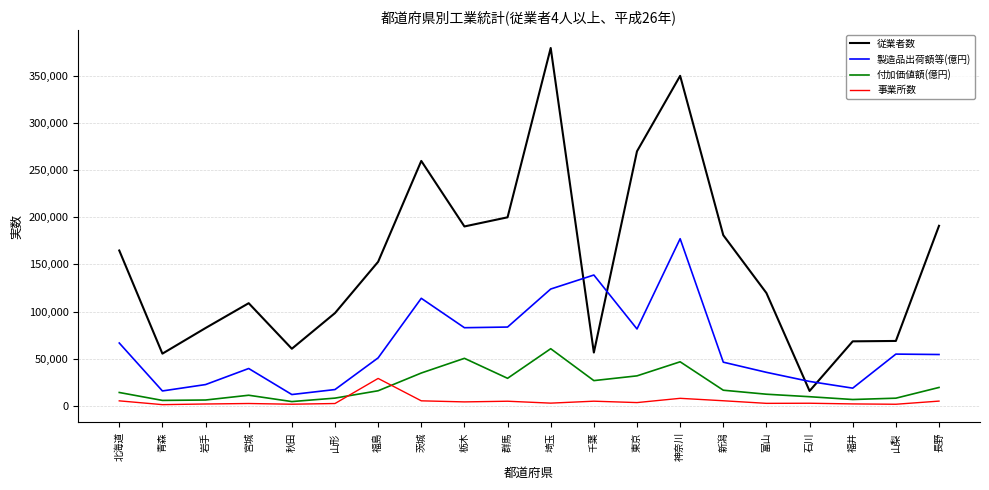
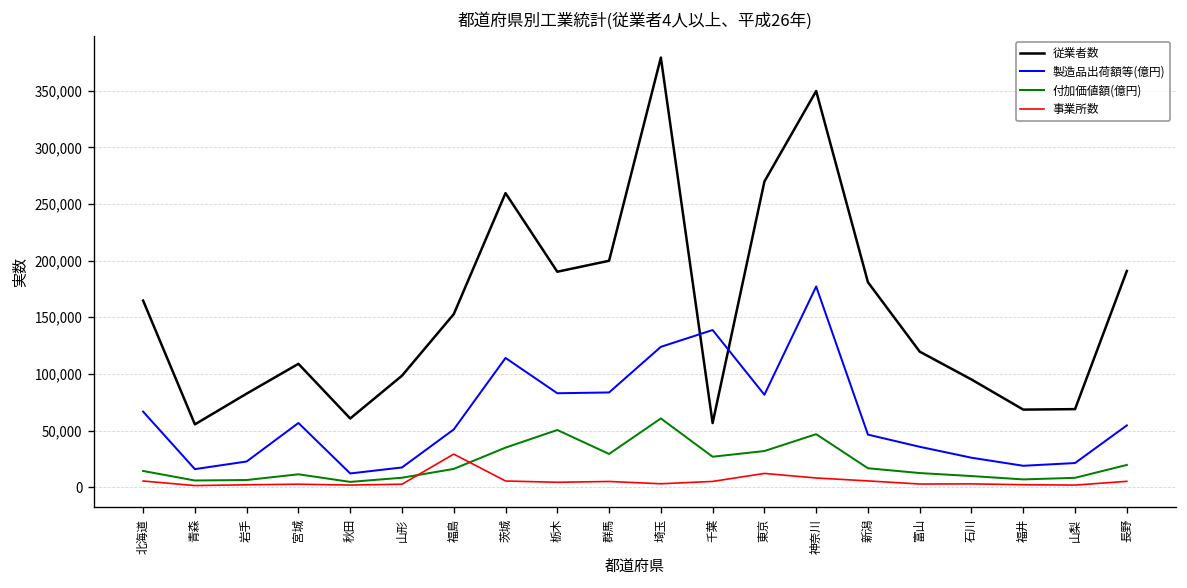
  {
    "従業者数": {
      "北海道": "160,000",
      "青森": "60,000",
      "岩手": "80,000",
      "宮城": "110,000",
      "秋田": "60,000",
      "山形": "100,000",
      "福島": "150,000",
      "茨城": "260,000",
      "栃木": "190,000",
      "群馬": "200,000",
      "埼玉": "380,000",
      "千葉": "60,000",
      "東京": "270,000",
      "神奈川": "350,000",
      "新潟": "180,000",
      "富山": "120,000",
-     "石川": "20,000",
+     "石川": "100,000",
      "福井": "70,000",
      "山梨": "70,000",
      "長野": "190,000"
    },
    "製造品出荷額等(億円)": {
      "北海道": "70,000",
      "青森": "20,000",
      "岩手": "20,000",
-     "宮城": "40,000",
+     "宮城": "60,000",
      "秋田": "10,000",
      "山形": "20,000",
      "福島": "50,000",
      "茨城": "110,000",
      "栃木": "80,000",
      "群馬": "80,000",
      "埼玉": "120,000",
      "千葉": "140,000",
      "東京": "80,000",
      "神奈川": "180,000",
      "新潟": "50,000",
      "富山": "40,000",
      "石川": "30,000",
      "福井": "20,000",
-     "山梨": "50,000",
+     "山梨": "20,000",
      "長野": "50,000"
    },
    "付加価値額(億円)": {
      "北海道": "10,000",
      "青森": "10,000",
      "岩手": "10,000",
      "宮城": "10,000",
      "秋田": "0",
      "山形": "10,000",
      "福島": "20,000",
      "茨城": "30,000",
      "栃木": "50,000",
      "群馬": "30,000",
      "埼玉": "60,000",
      "千葉": "30,000",
      "東京": "30,000",
      "神奈川": "50,000",
      "新潟": "20,000",
      "富山": "10,000",
      "石川": "10,000",
      "福井": "10,000",
      "山梨": "10,000",
      "長野": "20,000"
    },
    "事業所数": {
      "北海道": "10,000",
      "青森": "0",
      "岩手": "0",
      "宮城": "0",
      "秋田": "0",
      "山形": "0",
      "福島": "30,000",
      "茨城": "10,000",
      "栃木": "0",
      "群馬": "10,000",
      "埼玉": "0",
      "千葉": "10,000",
-     "東京": "0",
+     "東京": "10,000",
      "神奈川": "10,000",
      "新潟": "10,000",
      "富山": "0",
      "石川": "0",
      "福井": "0",
      "山梨": "0",
      "長野": "10,000"
    }
  }
